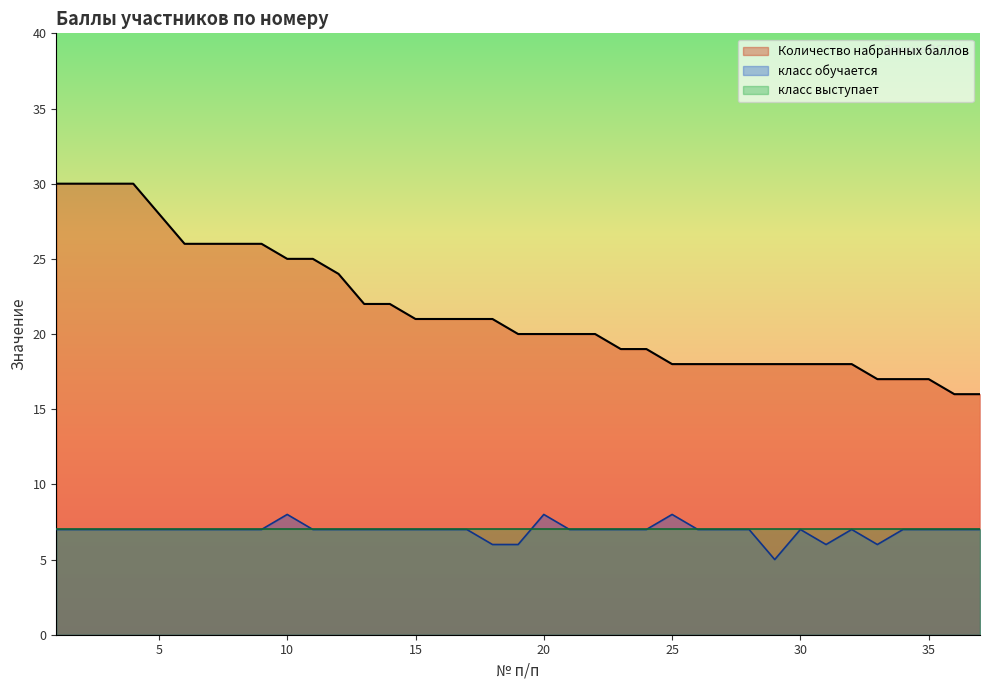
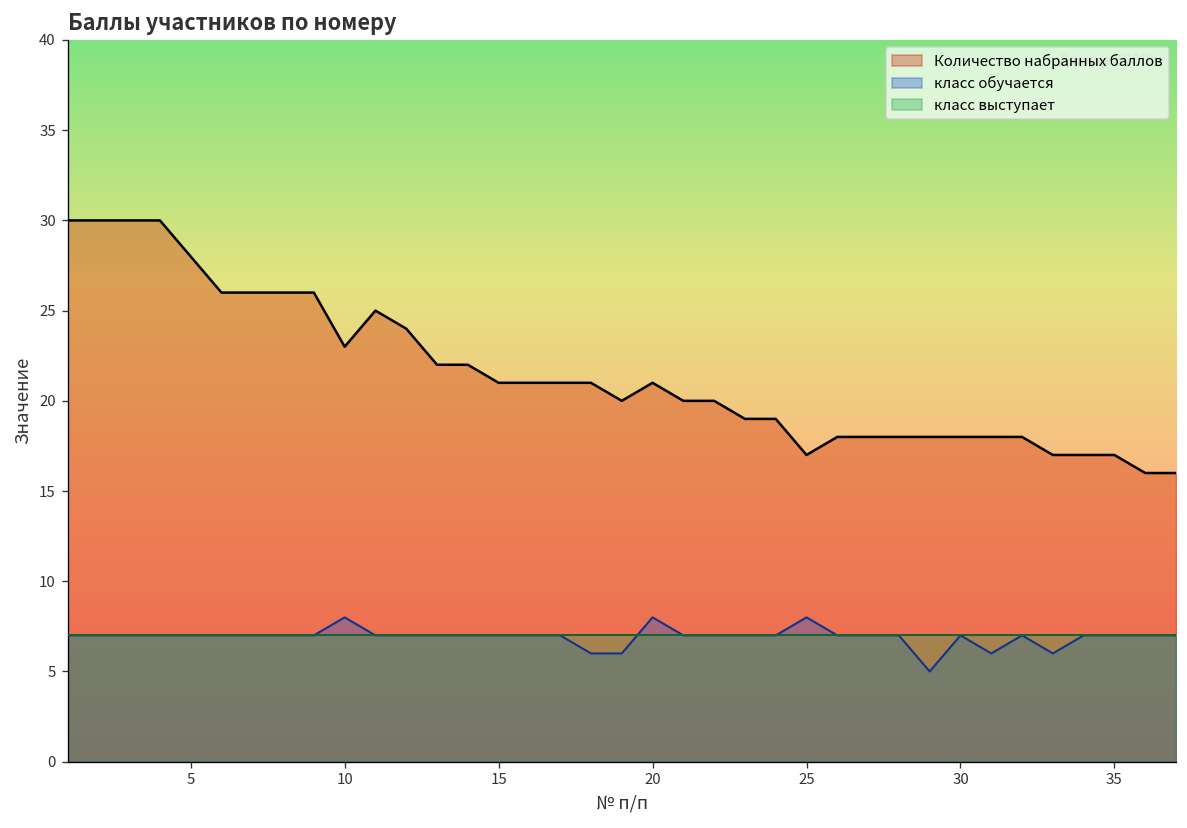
  {
    "Количество набранных баллов": {
      "5": 28,
-     "10": 25,
+     "10": 23,
      "15": 21,
-     "20": 20,
-     "25": 18,
+     "20": 21,
+     "25": 17,
      "30": 18,
      "35": 17
    },
    "класс обучается": {
      "10": 8,
      "20": 8,
      "25": 8
    },
    "класс выступает": {
      "10": 7,
      "20": 7,
      "25": 7
    }
  }
